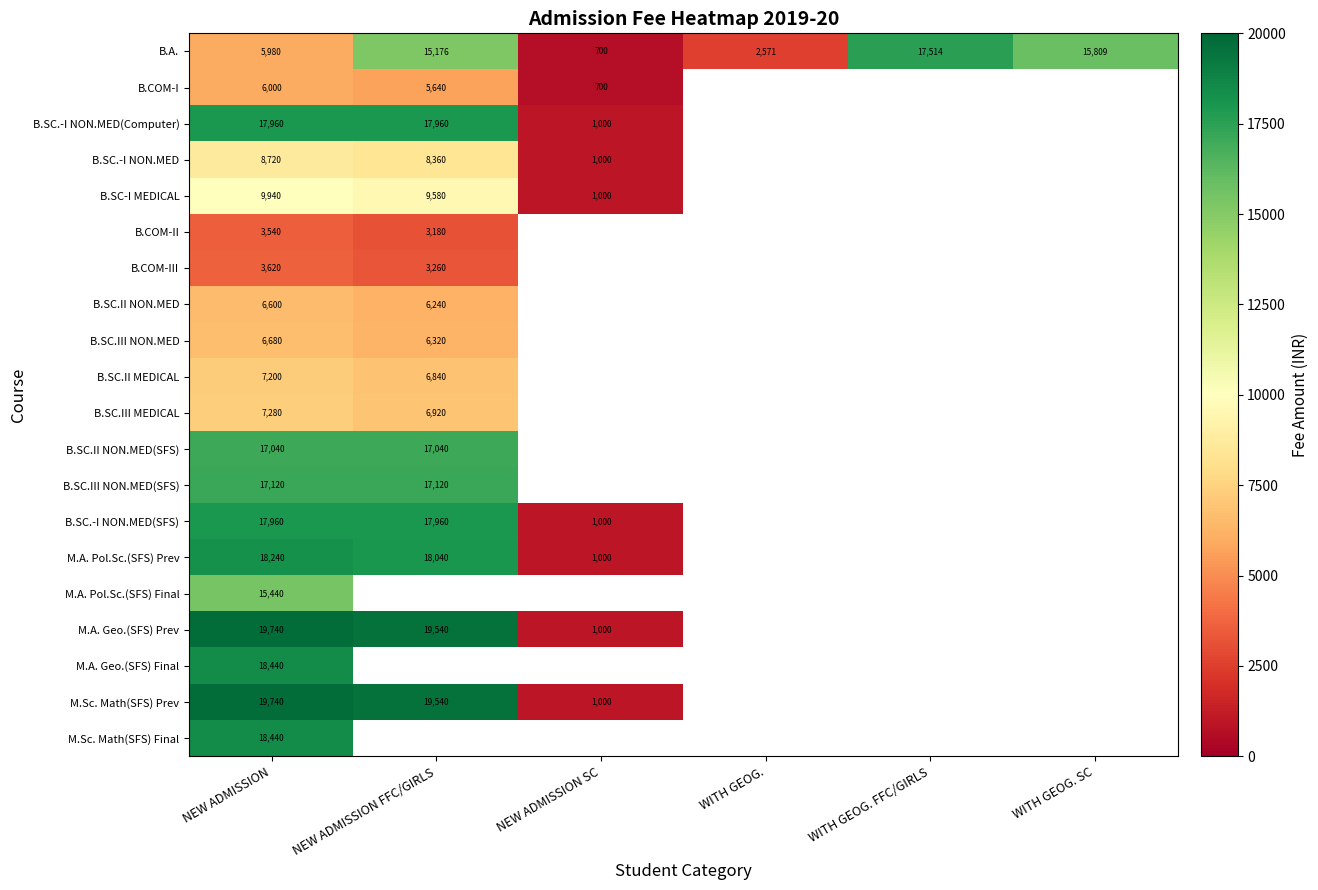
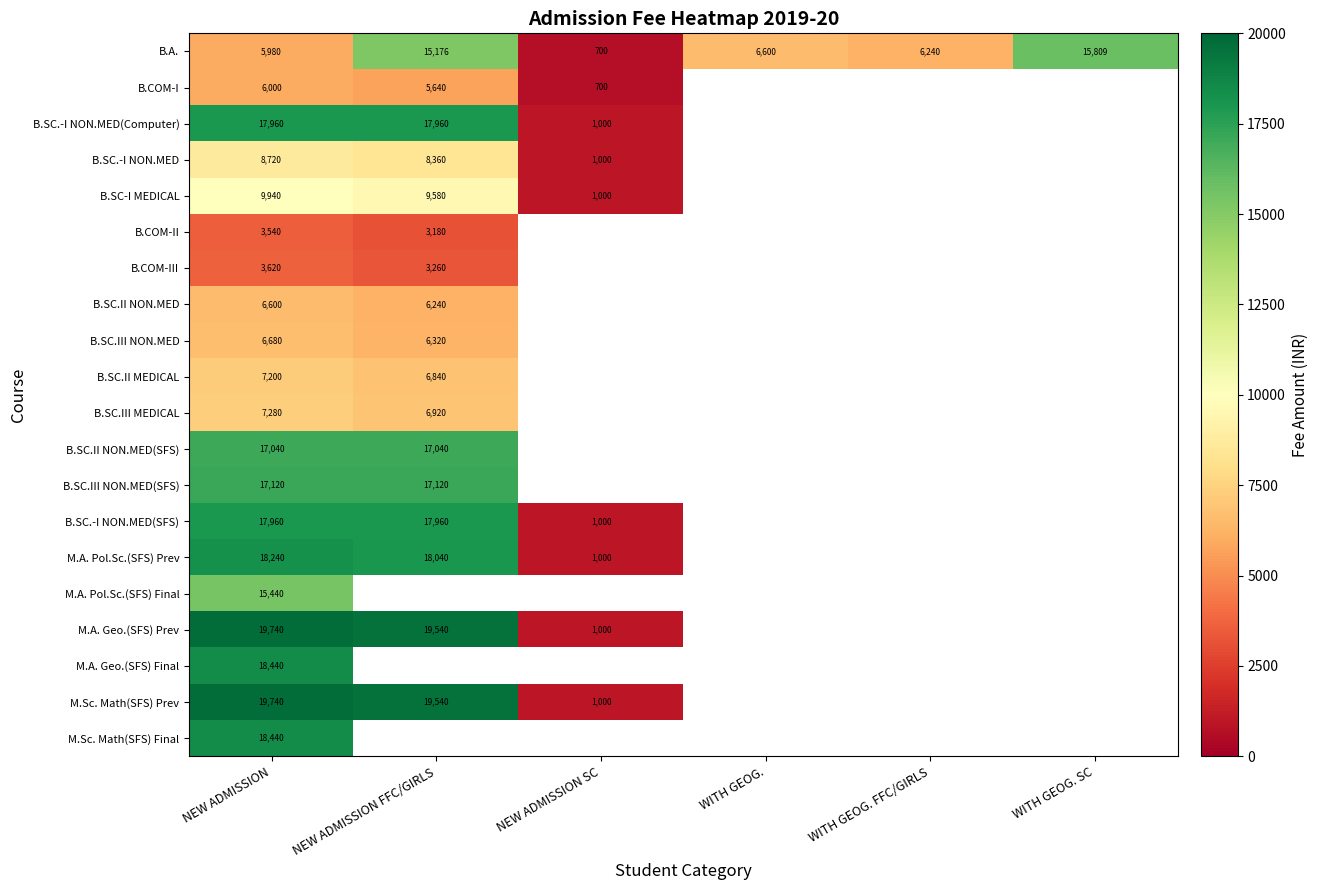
  {
    "B.A.": {
      "NEW ADMISSION": "5,980",
      "NEW ADMISSION FFC/GIRLS": "15,176",
      "NEW ADMISSION SC": "700",
-     "WITH GEOG.": "2,571",
-     "WITH GEOG. FFC/GIRLS": "17,514",
+     "WITH GEOG.": "6,600",
+     "WITH GEOG. FFC/GIRLS": "6,240",
      "WITH GEOG. SC": "15,809"
    },
    "B.COM-I": {
      "NEW ADMISSION": "6,000",
      "NEW ADMISSION FFC/GIRLS": "5,640",
      "NEW ADMISSION SC": "700"
    },
    "B.SC.-I NON.MED(Computer)": {
      "NEW ADMISSION": "17,960",
      "NEW ADMISSION FFC/GIRLS": "17,960",
      "NEW ADMISSION SC": "1,000"
    },
    "B.SC.-I NON.MED": {
      "NEW ADMISSION": "8,720",
      "NEW ADMISSION FFC/GIRLS": "8,360",
      "NEW ADMISSION SC": "1,000"
    },
    "B.SC-I MEDICAL": {
      "NEW ADMISSION": "9,940",
      "NEW ADMISSION FFC/GIRLS": "9,580",
      "NEW ADMISSION SC": "1,000"
    },
    "B.COM-II": {
      "NEW ADMISSION": "3,540",
      "NEW ADMISSION FFC/GIRLS": "3,180"
    },
    "B.COM-III": {
      "NEW ADMISSION": "3,620",
      "NEW ADMISSION FFC/GIRLS": "3,260"
    },
    "B.SC.II NON.MED": {
      "NEW ADMISSION": "6,600",
      "NEW ADMISSION FFC/GIRLS": "6,240"
    },
    "B.SC.III NON.MED": {
      "NEW ADMISSION": "6,680",
      "NEW ADMISSION FFC/GIRLS": "6,320"
    },
    "B.SC.II MEDICAL": {
      "NEW ADMISSION": "7,200",
      "NEW ADMISSION FFC/GIRLS": "6,840"
    },
    "B.SC.III MEDICAL": {
      "NEW ADMISSION": "7,280",
      "NEW ADMISSION FFC/GIRLS": "6,920"
    },
    "B.SC.II NON.MED(SFS)": {
      "NEW ADMISSION": "17,040",
      "NEW ADMISSION FFC/GIRLS": "17,040"
    },
    "B.SC.III NON.MED(SFS)": {
      "NEW ADMISSION": "17,120",
      "NEW ADMISSION FFC/GIRLS": "17,120"
    },
    "B.SC.-I NON.MED(SFS)": {
      "NEW ADMISSION": "17,960",
      "NEW ADMISSION FFC/GIRLS": "17,960",
      "NEW ADMISSION SC": "1,000"
    },
    "M.A. Pol.Sc.(SFS) Prev": {
      "NEW ADMISSION": "18,240",
      "NEW ADMISSION FFC/GIRLS": "18,040",
      "NEW ADMISSION SC": "1,000"
    },
    "M.A. Pol.Sc.(SFS) Final": {
      "NEW ADMISSION": "15,440"
    },
    "M.A. Geo.(SFS) Prev": {
      "NEW ADMISSION": "19,740",
      "NEW ADMISSION FFC/GIRLS": "19,540",
      "NEW ADMISSION SC": "1,000"
    },
    "M.A. Geo.(SFS) Final": {
      "NEW ADMISSION": "18,440"
    },
    "M.Sc. Math(SFS) Prev": {
      "NEW ADMISSION": "19,740",
      "NEW ADMISSION FFC/GIRLS": "19,540",
      "NEW ADMISSION SC": "1,000"
    },
    "M.Sc. Math(SFS) Final": {
      "NEW ADMISSION": "18,440"
    }
  }
